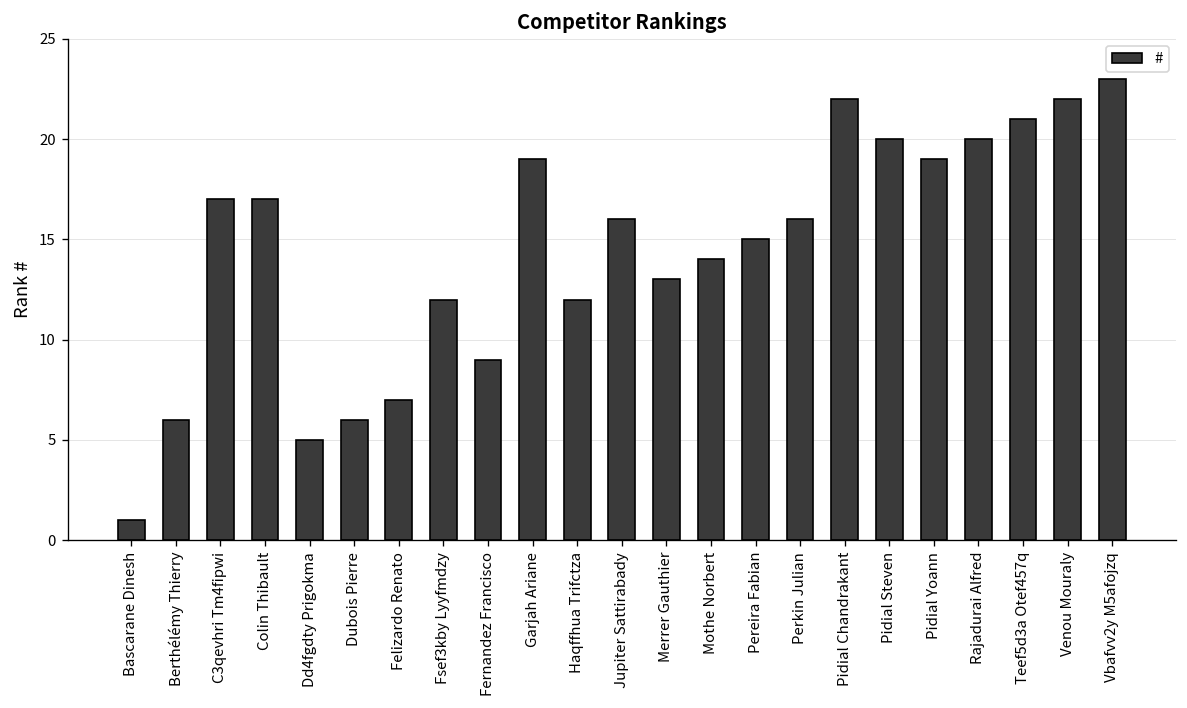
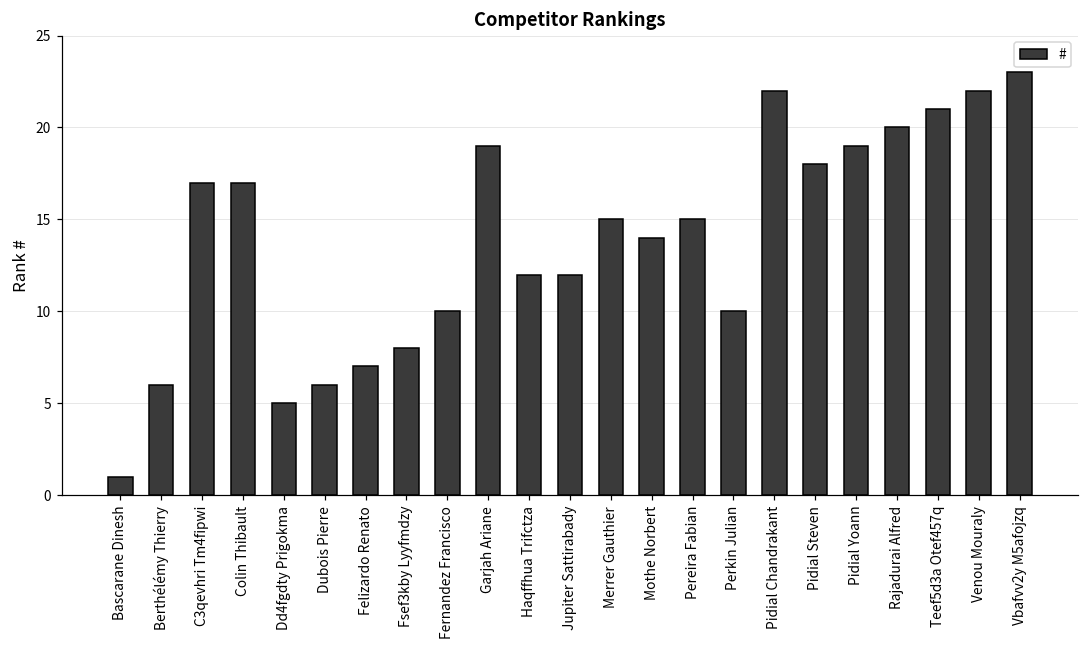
  {
    "Bascarane Dinesh": 1,
    "Berthélémy Thierry": 6,
    "C3qevhri Tm4fipwi": 17,
    "Colin Thibault": 17,
    "Dd4fgdty Prigokma": 5,
    "Dubois Pierre": 6,
    "Felizardo Renato": 7,
-   "Fsef3kby Lyyfmdzy": 12,
-   "Fernandez Francisco": 9,
+   "Fsef3kby Lyyfmdzy": 8,
+   "Fernandez Francisco": 10,
    "Garjah Ariane": 19,
    "Haqffhua Trifctza": 12,
-   "Jupiter Sattirabady": 16,
-   "Merrer Gauthier": 13,
+   "Jupiter Sattirabady": 12,
+   "Merrer Gauthier": 15,
    "Mothe Norbert": 14,
    "Pereira Fabian": 15,
-   "Perkin Julian": 16,
+   "Perkin Julian": 10,
    "Pidial Chandrakant": 22,
-   "Pidial Steven": 20,
+   "Pidial Steven": 18,
    "Pidial Yoann": 19,
    "Rajadurai Alfred": 20,
    "Teef5d3a Otef457q": 21,
    "Venou Mouraly": 22,
    "Vbafvv2y M5afojzq": 23
  }
